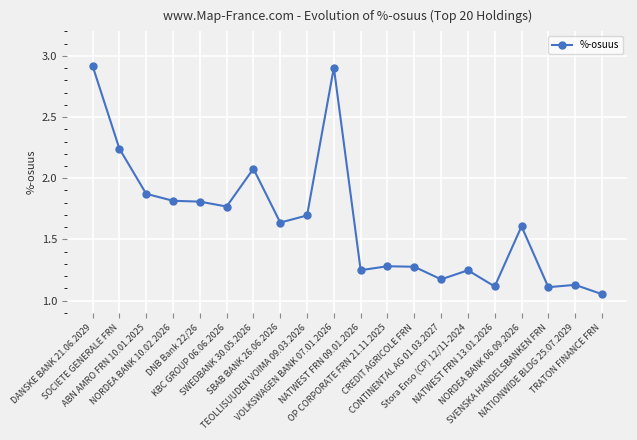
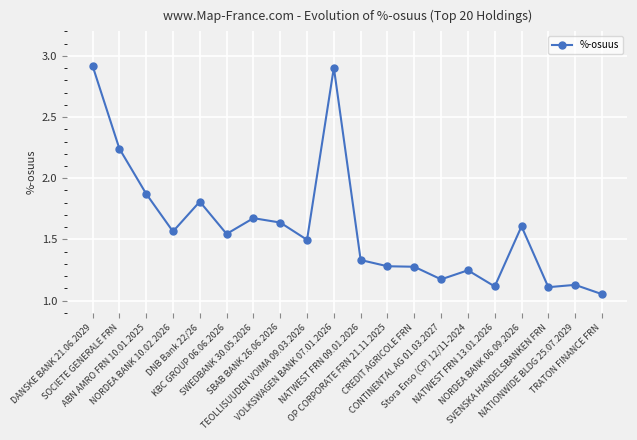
  {
    "DANSKE BANK 21.06.2029": 2.92,
    "SOCIETE GENERALE FRN": 2.24,
    "ABN AMRO FRN 10.01.2025": 1.87,
-   "NORDEA BANK 10.02.2026": 1.82,
+   "NORDEA BANK 10.02.2026": 1.57,
    "DNB Bank 22/26": 1.81,
-   "KBC GROUP 06.06.2026": 1.77,
-   "SWEDBANK 30.05.2026": 2.08,
+   "KBC GROUP 06.06.2026": 1.55,
+   "SWEDBANK 30.05.2026": 1.67,
    "SBAB BANK 26.06.2026": 1.64,
-   "TEOLLISUUDEN VOIMA 09.03.2026": 1.70,
+   "TEOLLISUUDEN VOIMA 09.03.2026": 1.50,
    "VOLKSWAGEN BANK 07.01.2026": 2.90,
-   "NATWEST FRN 09.01.2026": 1.25,
+   "NATWEST FRN 09.01.2026": 1.33,
    "OP CORPORATE FRN 21.11.2025": 1.28,
    "CREDIT AGRICOLE FRN": 1.28,
    "CONTINENTAL AG 01.03.2027": 1.17,
    "Stora Enso (CP) 12/11-2024": 1.25,
    "NATWEST FRN 13.01.2026": 1.12,
    "NORDEA BANK 06.09.2026": 1.61,
    "SVENSKA HANDELSBANKEN FRN": 1.11,
    "NATIONWIDE BLDG 25.07.2029": 1.13,
    "TRATON FINANCE FRN": 1.05
  }
